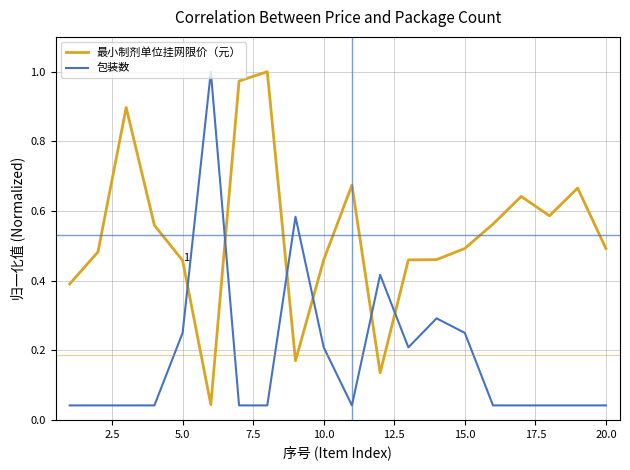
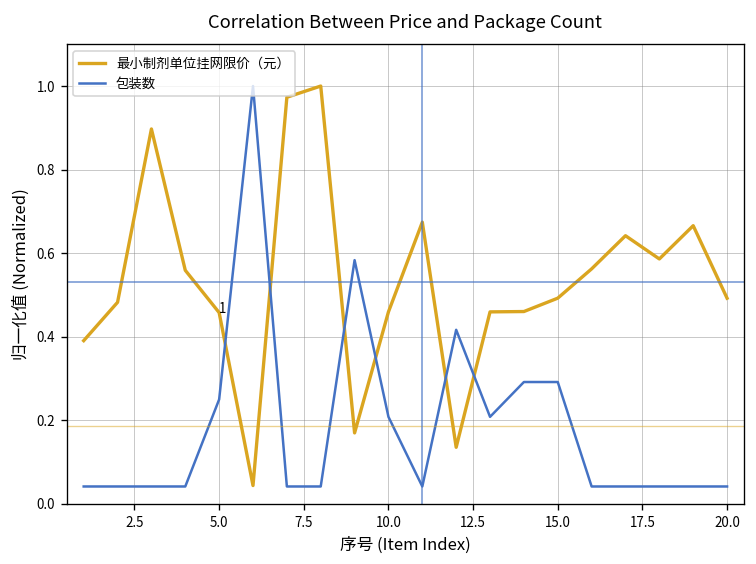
  {
    "最小制剂单位挂网限价（元）": {
      "10.0": 0.46,
      "15.0": 0.49,
      "20.0": 0.49
    },
    "包装数": {
      "5.0": 0.25,
      "10.0": 0.21,
-     "15.0": 0.25,
+     "15.0": 0.29,
      "20.0": 0.04
    }
  }
